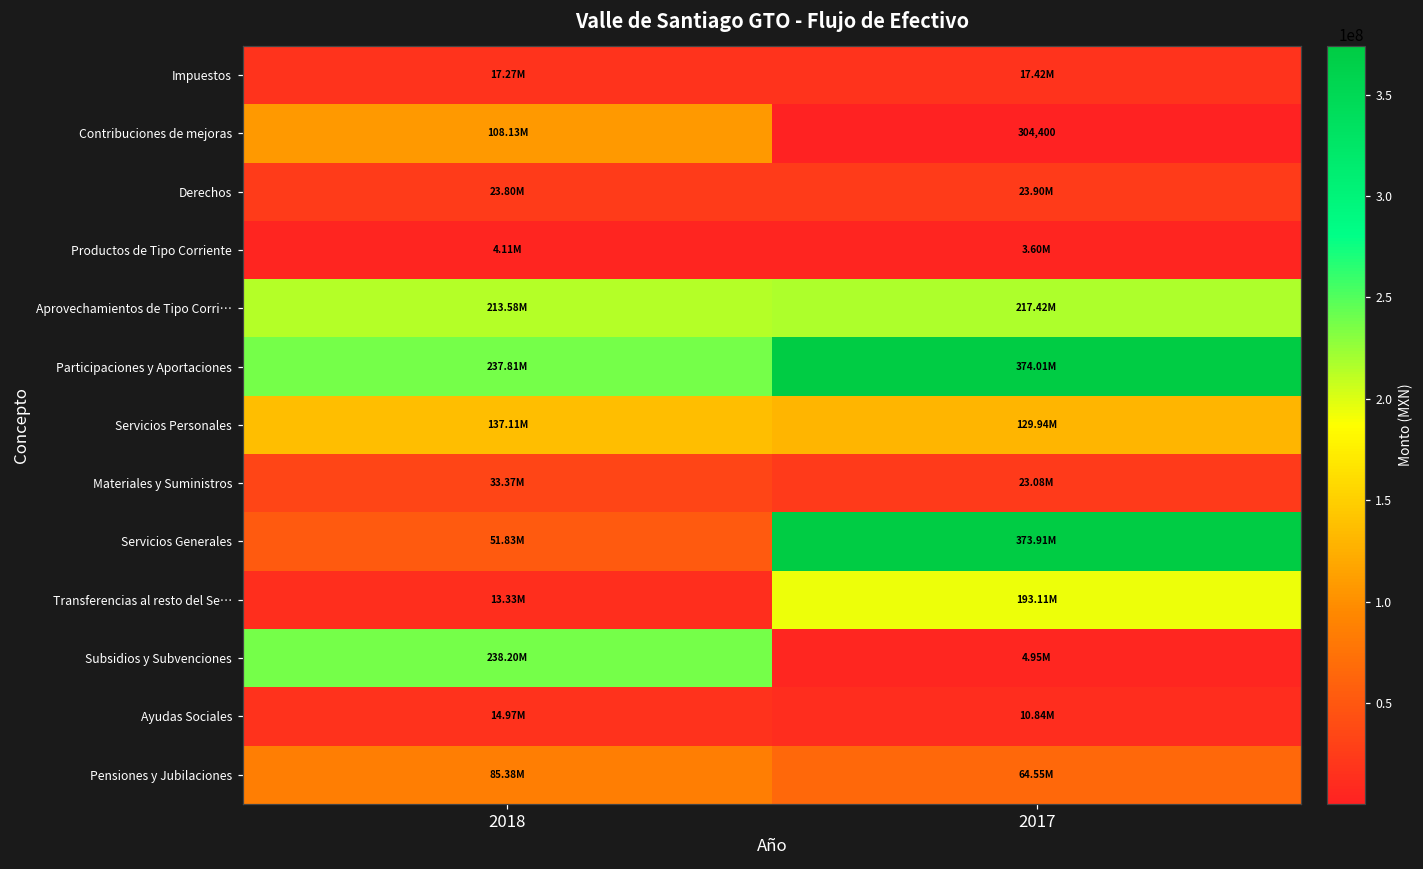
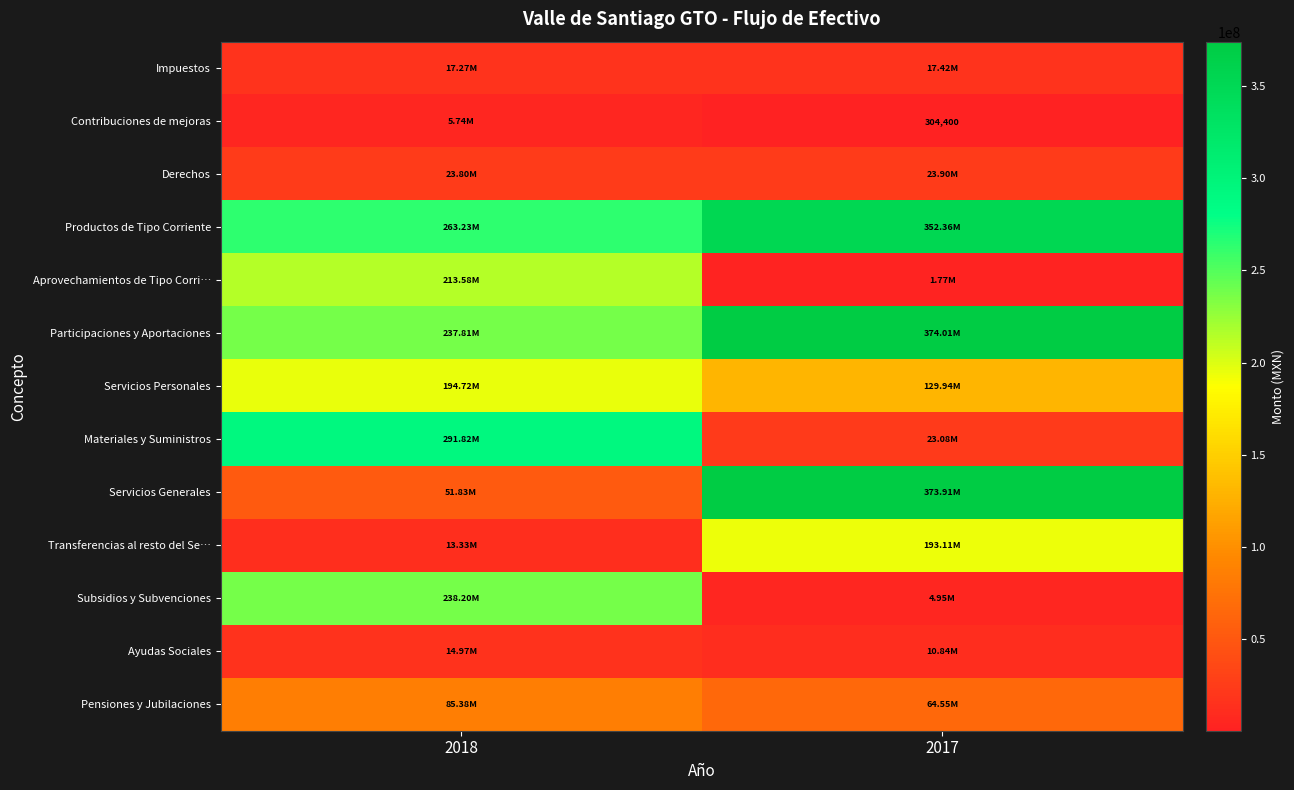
  {
    "Impuestos": {
      "2018": "17.27M",
      "2017": "17.42M"
    },
    "Contribuciones de mejoras": {
-     "2018": "108.13M",
+     "2018": "5.74M",
      "2017": "304,400"
    },
    "Derechos": {
      "2018": "23.80M",
      "2017": "23.90M"
    },
    "Productos de Tipo Corriente": {
-     "2018": "4.11M",
-     "2017": "3.60M"
+     "2018": "263.23M",
+     "2017": "352.36M"
    },
    "Aprovechamientos de Tipo Corri…": {
      "2018": "213.58M",
-     "2017": "217.42M"
+     "2017": "1.77M"
    },
    "Participaciones y Aportaciones": {
      "2018": "237.81M",
      "2017": "374.01M"
    },
    "Servicios Personales": {
-     "2018": "137.11M",
+     "2018": "194.72M",
      "2017": "129.94M"
    },
    "Materiales y Suministros": {
-     "2018": "33.37M",
+     "2018": "291.82M",
      "2017": "23.08M"
    },
    "Servicios Generales": {
      "2018": "51.83M",
      "2017": "373.91M"
    },
    "Transferencias al resto del Se…": {
      "2018": "13.33M",
      "2017": "193.11M"
    },
    "Subsidios y Subvenciones": {
      "2018": "238.20M",
      "2017": "4.95M"
    },
    "Ayudas Sociales": {
      "2018": "14.97M",
      "2017": "10.84M"
    },
    "Pensiones y Jubilaciones": {
      "2018": "85.38M",
      "2017": "64.55M"
    }
  }
